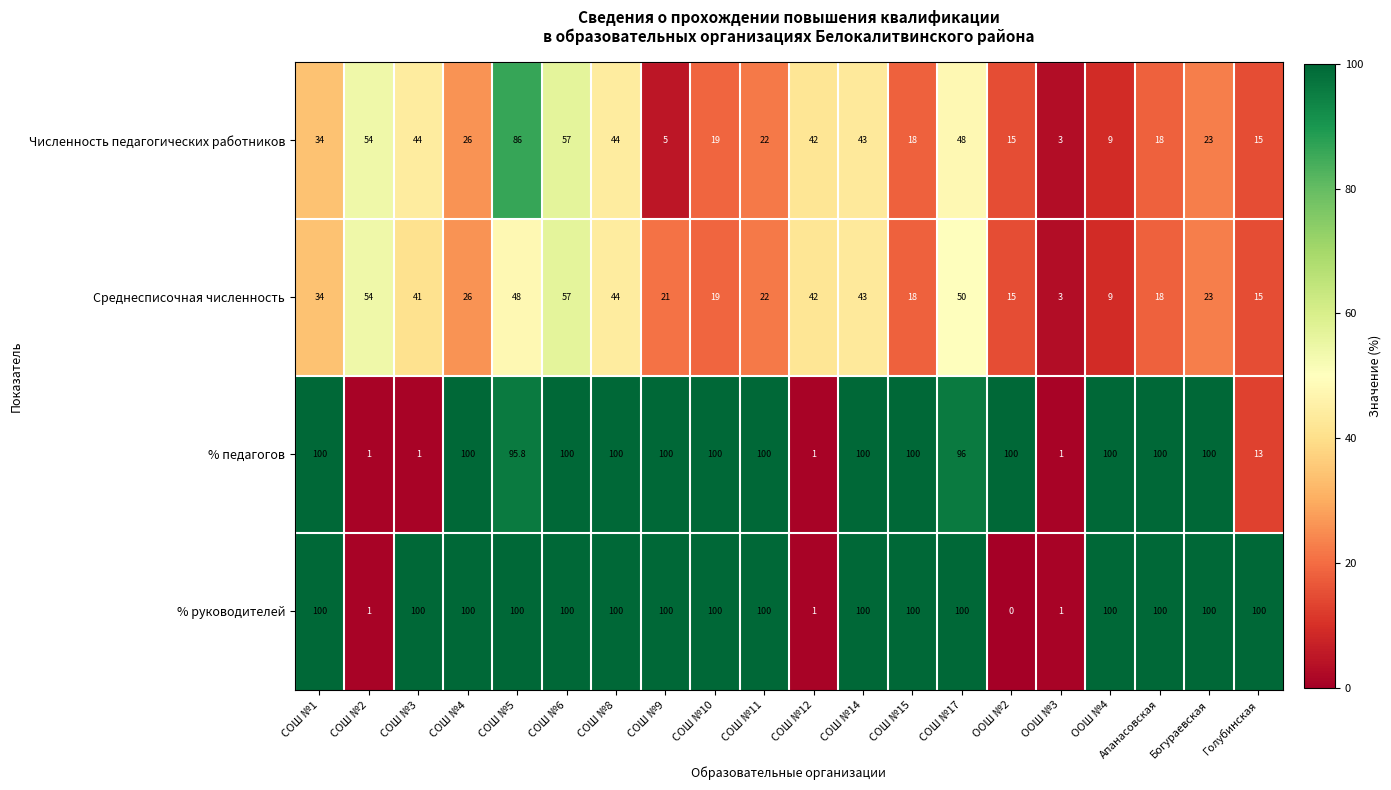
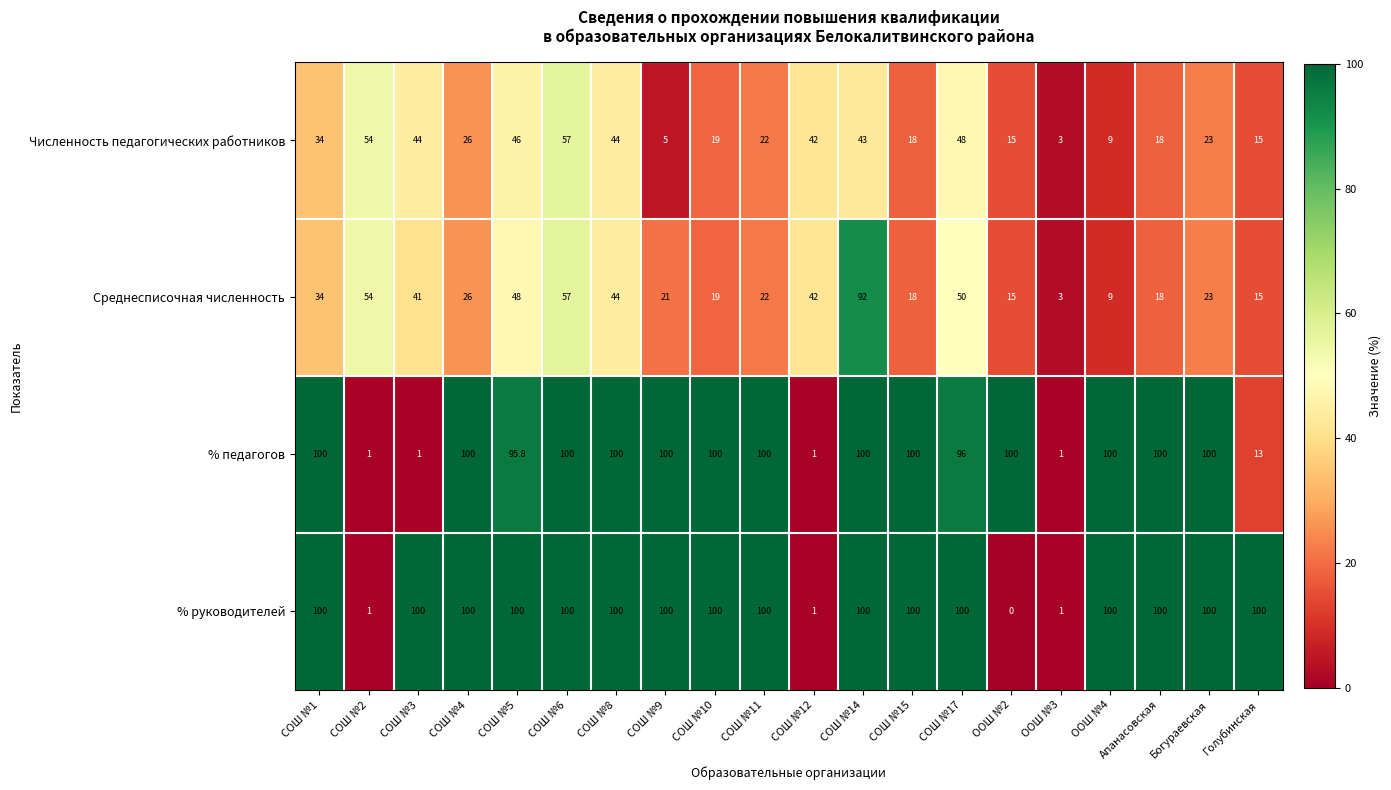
  {
    "Численность педагогических работников": {
      "СОШ №1": 34,
      "СОШ №2": 54,
      "СОШ №3": 44,
      "СОШ №4": 26,
-     "СОШ №5": 86,
+     "СОШ №5": 46,
      "СОШ №6": 57,
      "СОШ №8": 44,
      "СОШ №9": 5,
      "СОШ №10": 19,
      "СОШ №11": 22,
      "СОШ №12": 42,
      "СОШ №14": 43,
      "СОШ №15": 18,
      "СОШ №17": 48,
      "ООШ №2": 15,
      "ООШ №3": 3,
      "ООШ №4": 9,
      "Апанасовская": 18,
      "Богураевская": 23,
      "Голубинская": 15
    },
    "Среднесписочная численность": {
      "СОШ №1": 34,
      "СОШ №2": 54,
      "СОШ №3": 41,
      "СОШ №4": 26,
      "СОШ №5": 48,
      "СОШ №6": 57,
      "СОШ №8": 44,
      "СОШ №9": 21,
      "СОШ №10": 19,
      "СОШ №11": 22,
      "СОШ №12": 42,
-     "СОШ №14": 43,
+     "СОШ №14": 92,
      "СОШ №15": 18,
      "СОШ №17": 50,
      "ООШ №2": 15,
      "ООШ №3": 3,
      "ООШ №4": 9,
      "Апанасовская": 18,
      "Богураевская": 23,
      "Голубинская": 15
    },
    "% педагогов": {
      "СОШ №1": 100,
      "СОШ №2": 1,
      "СОШ №3": 1,
      "СОШ №4": 100,
      "СОШ №5": 95.8,
      "СОШ №6": 100,
      "СОШ №8": 100,
      "СОШ №9": 100,
      "СОШ №10": 100,
      "СОШ №11": 100,
      "СОШ №12": 1,
      "СОШ №14": 100,
      "СОШ №15": 100,
      "СОШ №17": 96,
      "ООШ №2": 100,
      "ООШ №3": 1,
      "ООШ №4": 100,
      "Апанасовская": 100,
      "Богураевская": 100,
      "Голубинская": 13
    },
    "% руководителей": {
      "СОШ №1": 100,
      "СОШ №2": 1,
      "СОШ №3": 100,
      "СОШ №4": 100,
      "СОШ №5": 100,
      "СОШ №6": 100,
      "СОШ №8": 100,
      "СОШ №9": 100,
      "СОШ №10": 100,
      "СОШ №11": 100,
      "СОШ №12": 1,
      "СОШ №14": 100,
      "СОШ №15": 100,
      "СОШ №17": 100,
      "ООШ №2": 0,
      "ООШ №3": 1,
      "ООШ №4": 100,
      "Апанасовская": 100,
      "Богураевская": 100,
      "Голубинская": 100
    }
  }
